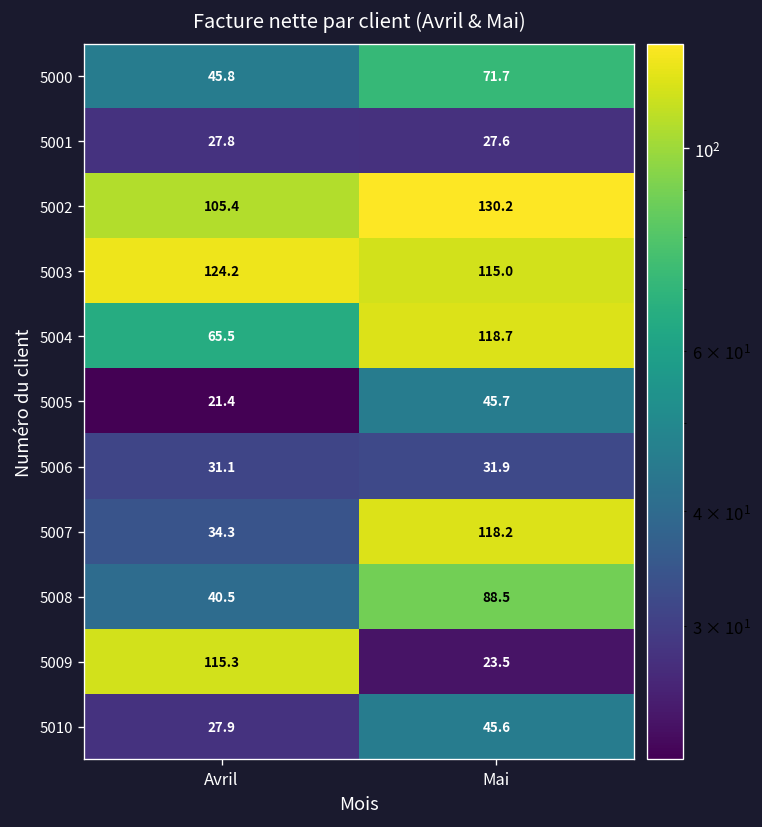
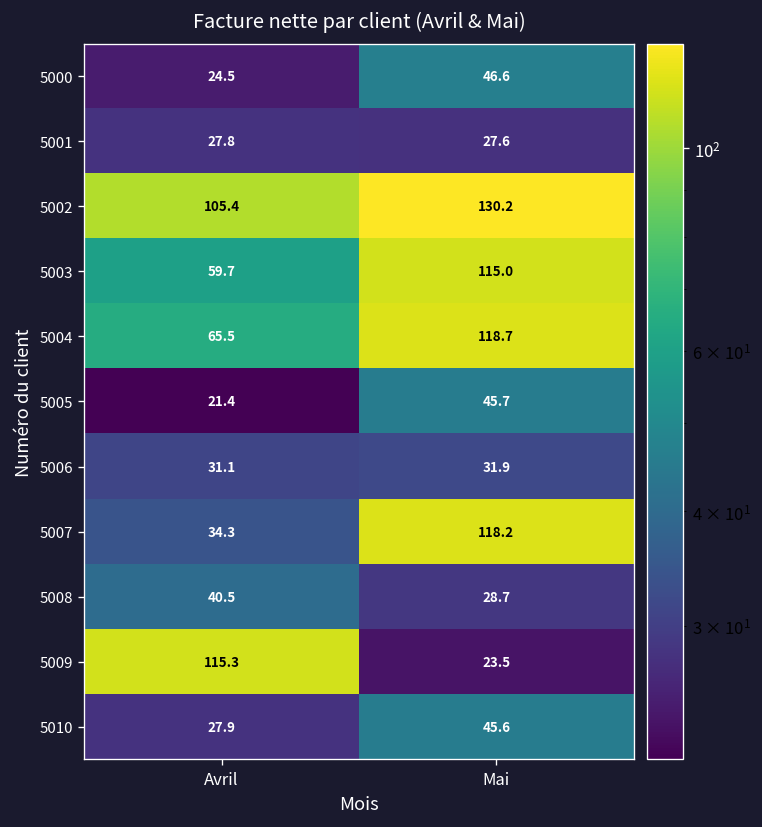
  {
    "5000": {
-     "Avril": 45.8,
-     "Mai": 71.7
+     "Avril": 24.5,
+     "Mai": 46.6
    },
    "5001": {
      "Avril": 27.8,
      "Mai": 27.6
    },
    "5002": {
      "Avril": 105.4,
      "Mai": 130.2
    },
    "5003": {
-     "Avril": 124.2,
+     "Avril": 59.7,
      "Mai": 115.0
    },
    "5004": {
      "Avril": 65.5,
      "Mai": 118.7
    },
    "5005": {
      "Avril": 21.4,
      "Mai": 45.7
    },
    "5006": {
      "Avril": 31.1,
      "Mai": 31.9
    },
    "5007": {
      "Avril": 34.3,
      "Mai": 118.2
    },
    "5008": {
      "Avril": 40.5,
-     "Mai": 88.5
+     "Mai": 28.7
    },
    "5009": {
      "Avril": 115.3,
      "Mai": 23.5
    },
    "5010": {
      "Avril": 27.9,
      "Mai": 45.6
    }
  }
